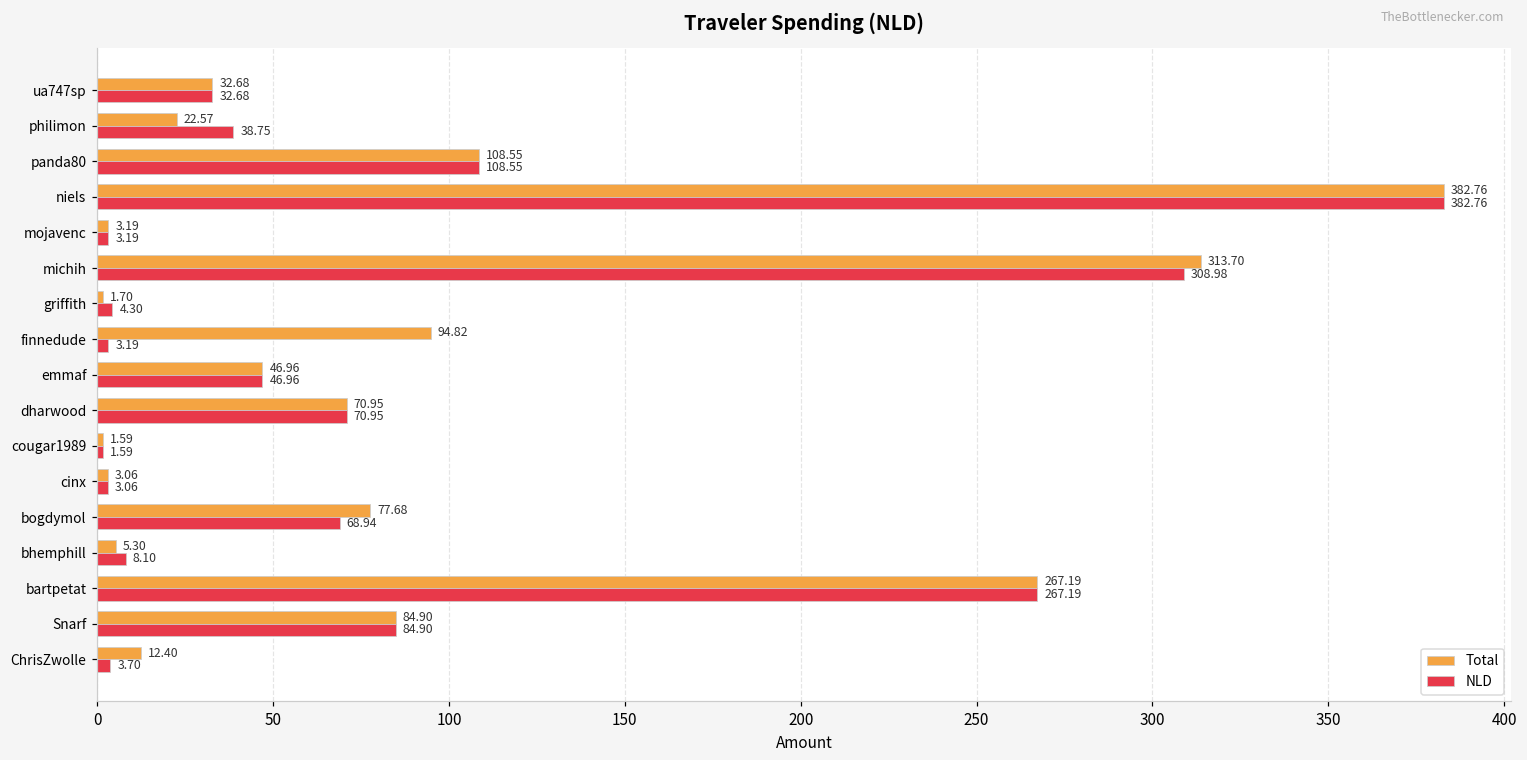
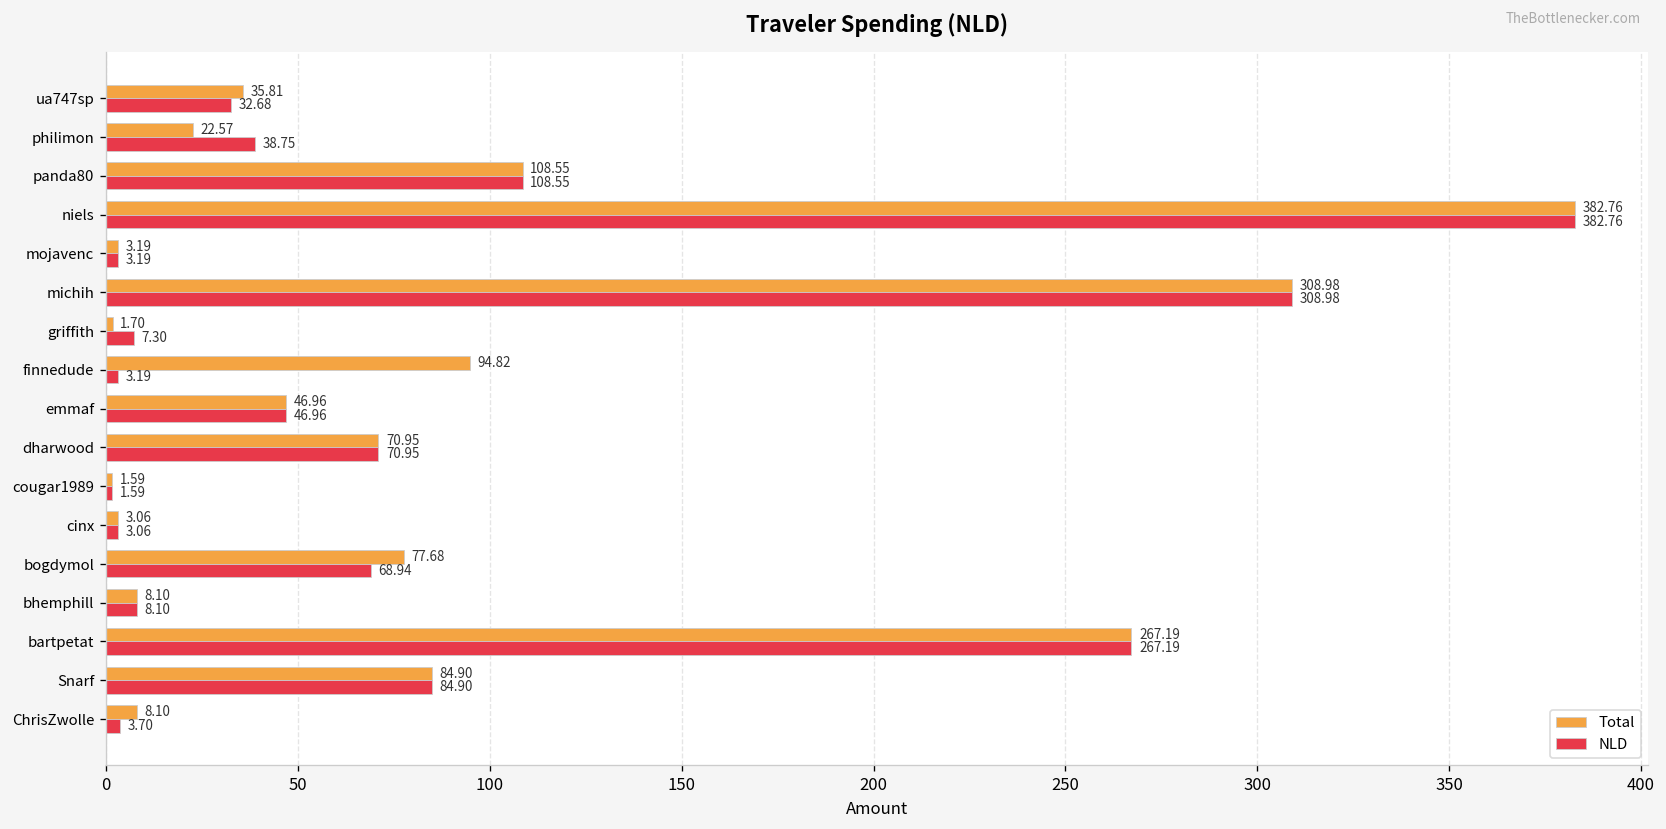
  {
    "Total": {
-     "ua747sp": 32.68,
+     "ua747sp": 35.81,
      "philimon": 22.57,
      "panda80": 108.55,
      "niels": 382.76,
      "mojavenc": 3.19,
-     "michih": 313.70,
+     "michih": 308.98,
      "griffith": 1.70,
      "finnedude": 94.82,
      "emmaf": 46.96,
      "dharwood": 70.95,
      "cougar1989": 1.59,
      "cinx": 3.06,
      "bogdymol": 77.68,
-     "bhemphill": 5.30,
+     "bhemphill": 8.10,
      "bartpetat": 267.19,
      "Snarf": 84.90,
-     "ChrisZwolle": 12.40
+     "ChrisZwolle": 8.10
    },
    "NLD": {
      "ua747sp": 32.68,
      "philimon": 38.75,
      "panda80": 108.55,
      "niels": 382.76,
      "mojavenc": 3.19,
      "michih": 308.98,
-     "griffith": 4.30,
+     "griffith": 7.30,
      "finnedude": 3.19,
      "emmaf": 46.96,
      "dharwood": 70.95,
      "cougar1989": 1.59,
      "cinx": 3.06,
      "bogdymol": 68.94,
      "bhemphill": 8.10,
      "bartpetat": 267.19,
      "Snarf": 84.90,
      "ChrisZwolle": 3.70
    }
  }
